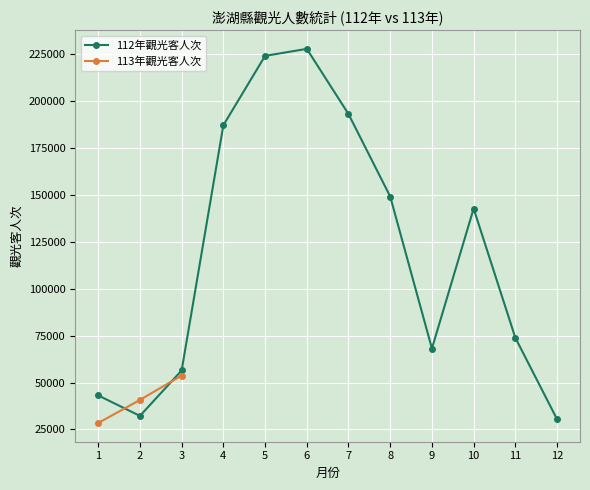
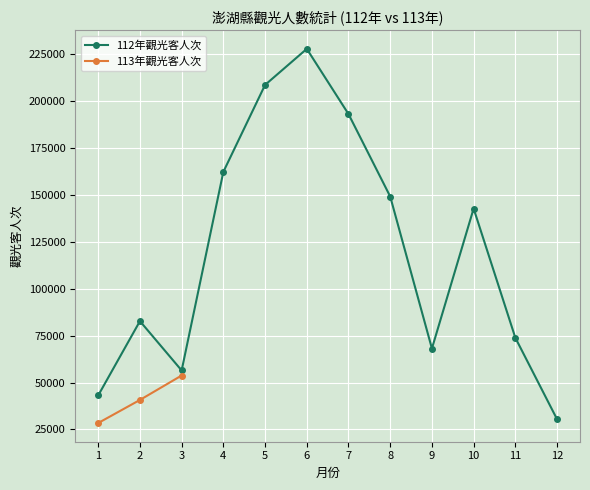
  {
    "112年觀光客人次": {
      "1": 43000,
-     "2": 32000,
+     "2": 83000,
      "3": 56000,
-     "4": 187000,
-     "5": 224000,
+     "4": 162000,
+     "5": 209000,
      "6": 228000,
      "7": 193000,
      "8": 149000,
      "9": 68000,
      "10": 143000,
      "11": 74000,
      "12": 30000
    },
    "113年觀光客人次": {
      "1": 28000,
      "2": 41000,
      "3": 54000
    }
  }
